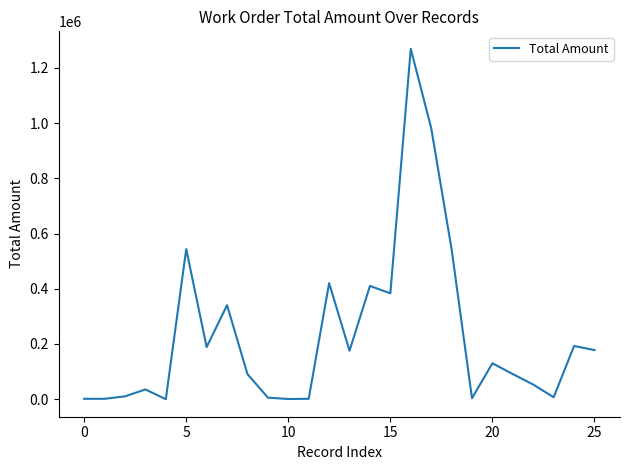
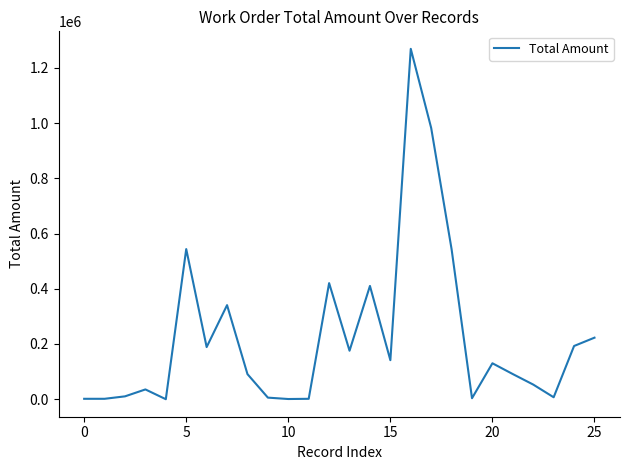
  {
    "0": 0,
    "5": 540000,
    "10": 0,
-   "15": 380000,
+   "15": 140000,
    "20": 130000,
-   "25": 180000
+   "25": 220000
  }
